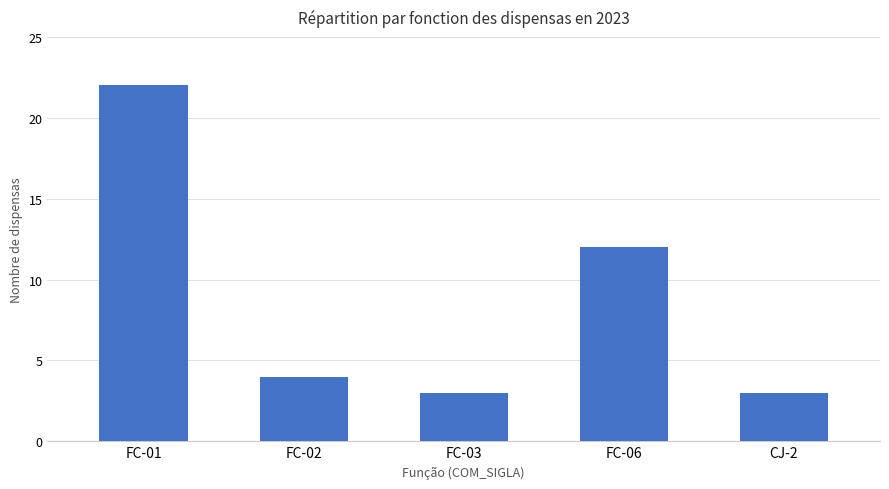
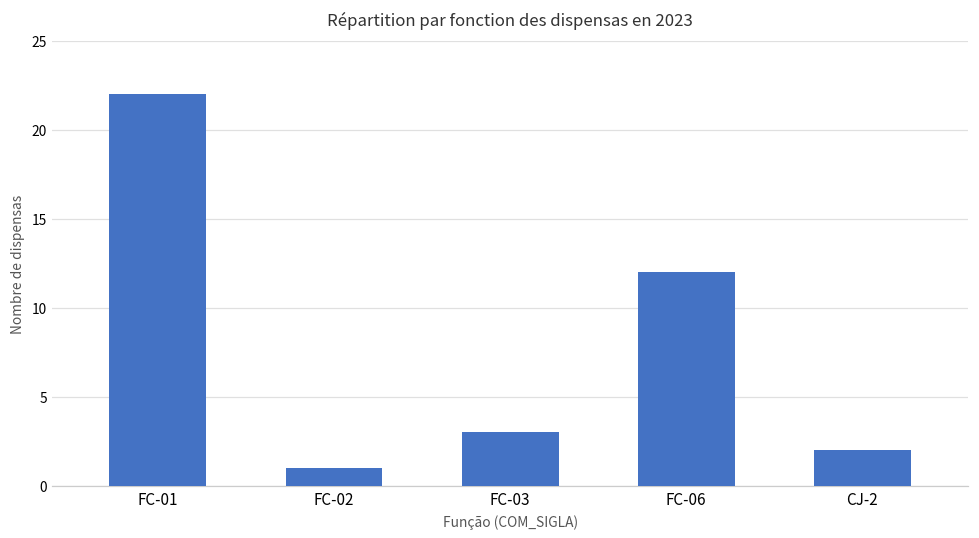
  {
    "FC-01": 22,
-   "FC-02": 4,
+   "FC-02": 1,
    "FC-03": 3,
    "FC-06": 12,
-   "CJ-2": 3
+   "CJ-2": 2
  }
